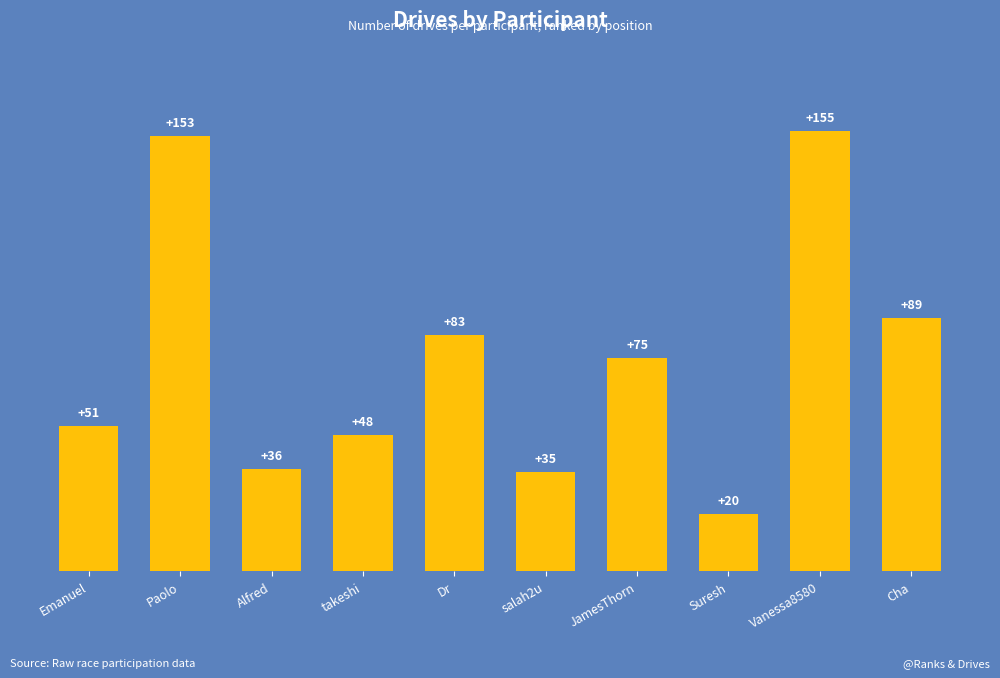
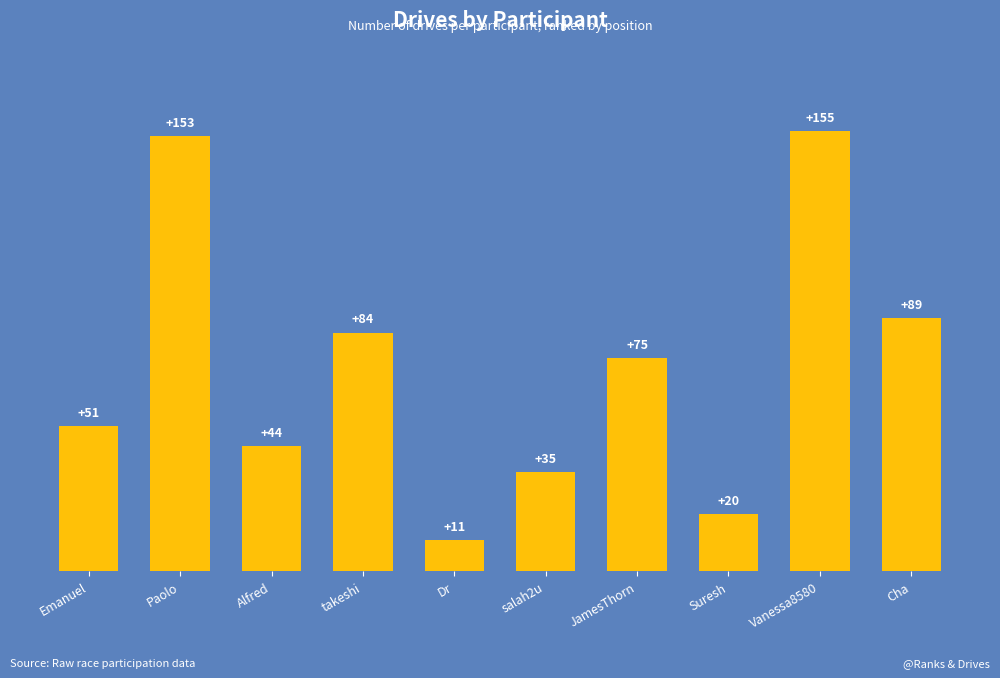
  {
    "Emanuel": "+51",
    "Paolo": "+153",
-   "Alfred": "+36",
-   "takeshi": "+48",
-   "Dr": "+83",
+   "Alfred": "+44",
+   "takeshi": "+84",
+   "Dr": "+11",
    "salah2u": "+35",
    "JamesThorn": "+75",
    "Suresh": "+20",
    "Vanessa8580": "+155",
    "Cha": "+89"
  }
